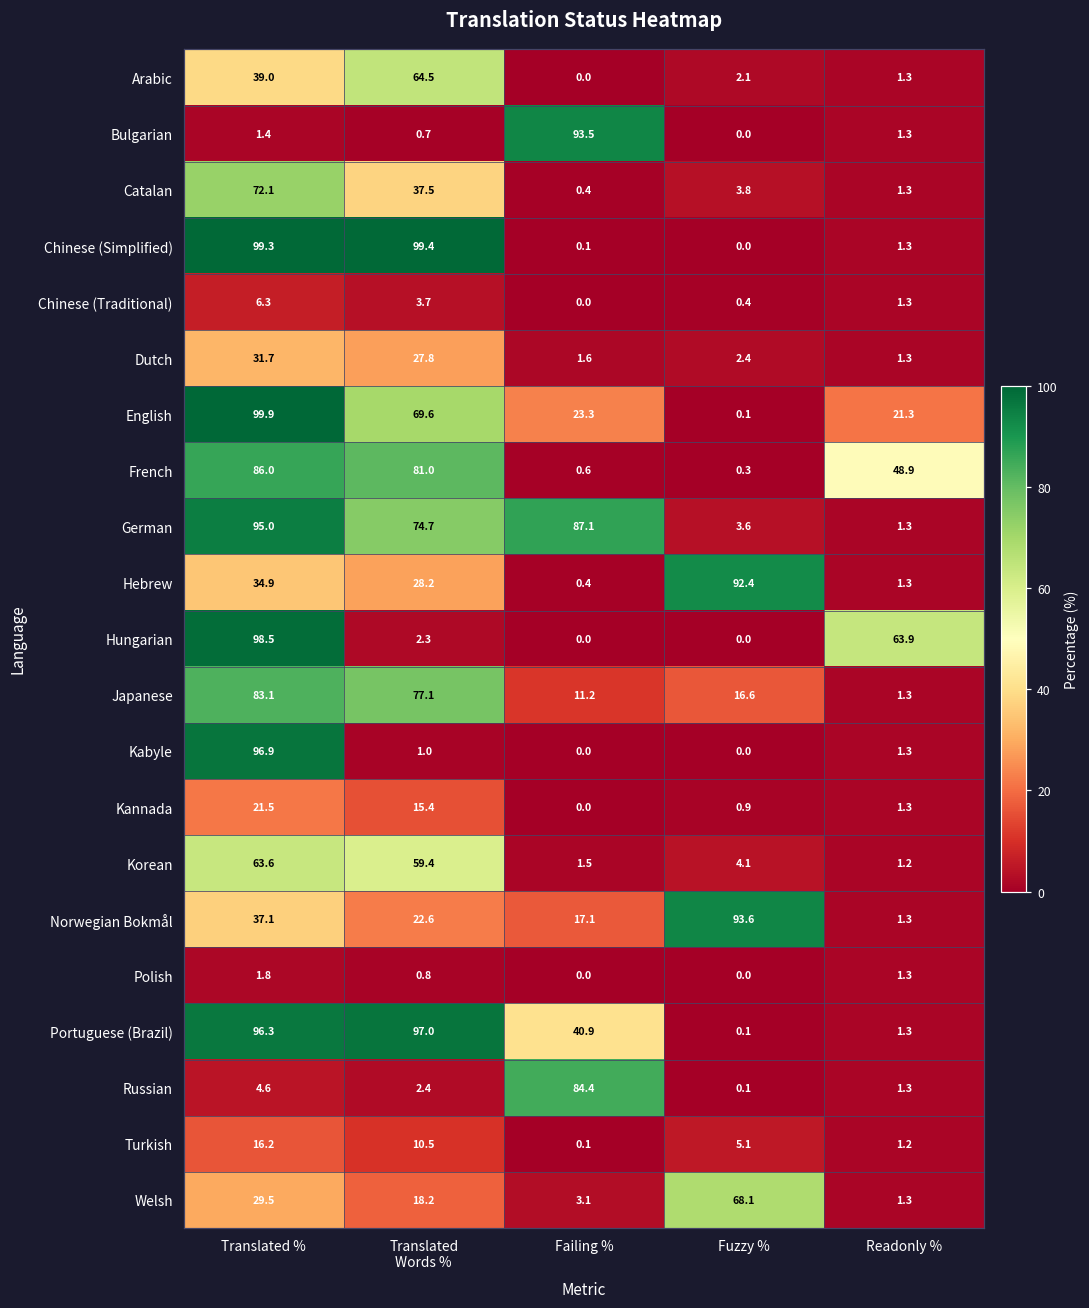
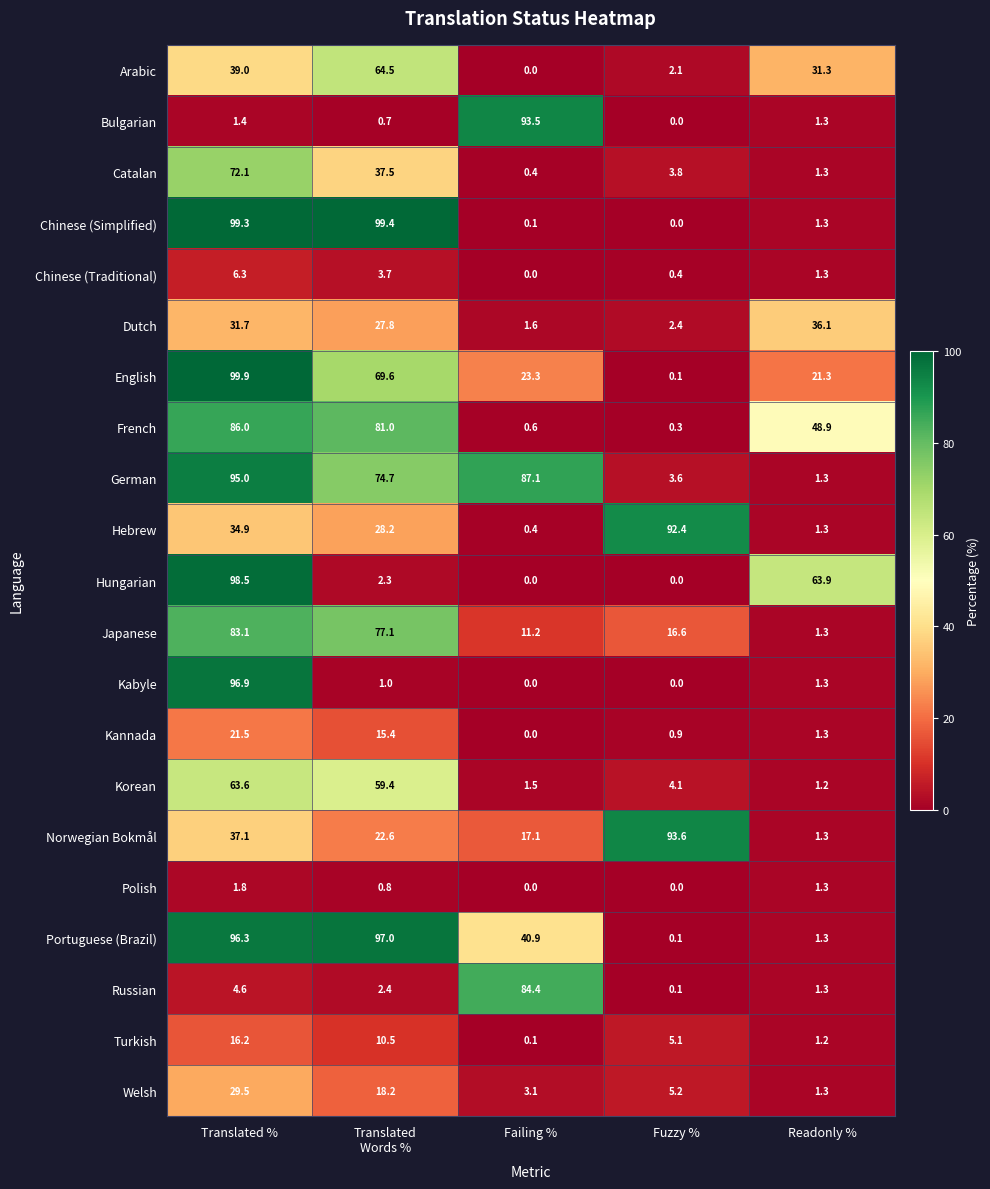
  {
    "Arabic": {
      "Translated %": 39.0,
      "Translated Words %": 64.5,
      "Failing %": 0.0,
      "Fuzzy %": 2.1,
-     "Readonly %": 1.3
+     "Readonly %": 31.3
    },
    "Bulgarian": {
      "Translated %": 1.4,
      "Translated Words %": 0.7,
      "Failing %": 93.5,
      "Fuzzy %": 0.0,
      "Readonly %": 1.3
    },
    "Catalan": {
      "Translated %": 72.1,
      "Translated Words %": 37.5,
      "Failing %": 0.4,
      "Fuzzy %": 3.8,
      "Readonly %": 1.3
    },
    "Chinese (Simplified)": {
      "Translated %": 99.3,
      "Translated Words %": 99.4,
      "Failing %": 0.1,
      "Fuzzy %": 0.0,
      "Readonly %": 1.3
    },
    "Chinese (Traditional)": {
      "Translated %": 6.3,
      "Translated Words %": 3.7,
      "Failing %": 0.0,
      "Fuzzy %": 0.4,
      "Readonly %": 1.3
    },
    "Dutch": {
      "Translated %": 31.7,
      "Translated Words %": 27.8,
      "Failing %": 1.6,
      "Fuzzy %": 2.4,
-     "Readonly %": 1.3
+     "Readonly %": 36.1
    },
    "English": {
      "Translated %": 99.9,
      "Translated Words %": 69.6,
      "Failing %": 23.3,
      "Fuzzy %": 0.1,
      "Readonly %": 21.3
    },
    "French": {
      "Translated %": 86.0,
      "Translated Words %": 81.0,
      "Failing %": 0.6,
      "Fuzzy %": 0.3,
      "Readonly %": 48.9
    },
    "German": {
      "Translated %": 95.0,
      "Translated Words %": 74.7,
      "Failing %": 87.1,
      "Fuzzy %": 3.6,
      "Readonly %": 1.3
    },
    "Hebrew": {
      "Translated %": 34.9,
      "Translated Words %": 28.2,
      "Failing %": 0.4,
      "Fuzzy %": 92.4,
      "Readonly %": 1.3
    },
    "Hungarian": {
      "Translated %": 98.5,
      "Translated Words %": 2.3,
      "Failing %": 0.0,
      "Fuzzy %": 0.0,
      "Readonly %": 63.9
    },
    "Japanese": {
      "Translated %": 83.1,
      "Translated Words %": 77.1,
      "Failing %": 11.2,
      "Fuzzy %": 16.6,
      "Readonly %": 1.3
    },
    "Kabyle": {
      "Translated %": 96.9,
      "Translated Words %": 1.0,
      "Failing %": 0.0,
      "Fuzzy %": 0.0,
      "Readonly %": 1.3
    },
    "Kannada": {
      "Translated %": 21.5,
      "Translated Words %": 15.4,
      "Failing %": 0.0,
      "Fuzzy %": 0.9,
      "Readonly %": 1.3
    },
    "Korean": {
      "Translated %": 63.6,
      "Translated Words %": 59.4,
      "Failing %": 1.5,
      "Fuzzy %": 4.1,
      "Readonly %": 1.2
    },
    "Norwegian Bokmål": {
      "Translated %": 37.1,
      "Translated Words %": 22.6,
      "Failing %": 17.1,
      "Fuzzy %": 93.6,
      "Readonly %": 1.3
    },
    "Polish": {
      "Translated %": 1.8,
      "Translated Words %": 0.8,
      "Failing %": 0.0,
      "Fuzzy %": 0.0,
      "Readonly %": 1.3
    },
    "Portuguese (Brazil)": {
      "Translated %": 96.3,
      "Translated Words %": 97.0,
      "Failing %": 40.9,
      "Fuzzy %": 0.1,
      "Readonly %": 1.3
    },
    "Russian": {
      "Translated %": 4.6,
      "Translated Words %": 2.4,
      "Failing %": 84.4,
      "Fuzzy %": 0.1,
      "Readonly %": 1.3
    },
    "Turkish": {
      "Translated %": 16.2,
      "Translated Words %": 10.5,
      "Failing %": 0.1,
      "Fuzzy %": 5.1,
      "Readonly %": 1.2
    },
    "Welsh": {
      "Translated %": 29.5,
      "Translated Words %": 18.2,
      "Failing %": 3.1,
-     "Fuzzy %": 68.1,
+     "Fuzzy %": 5.2,
      "Readonly %": 1.3
    }
  }
